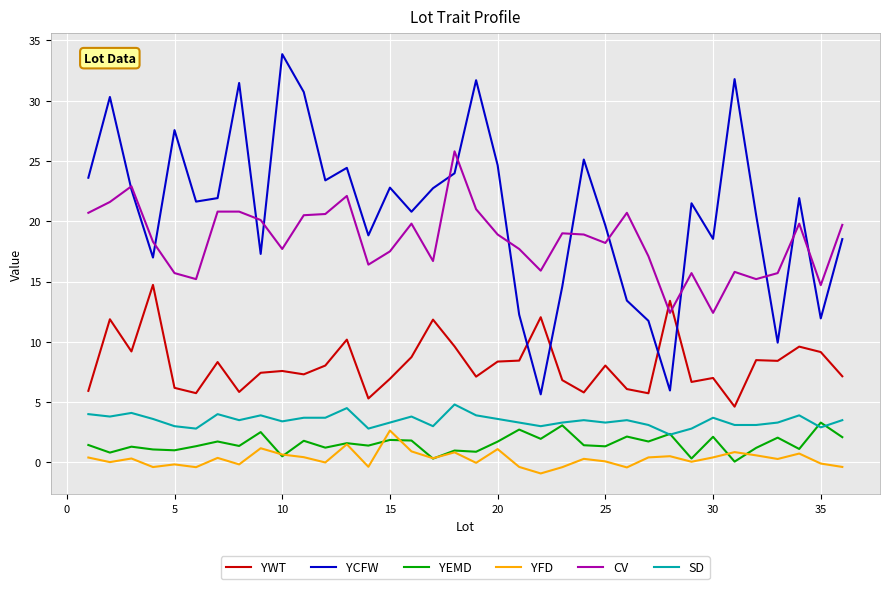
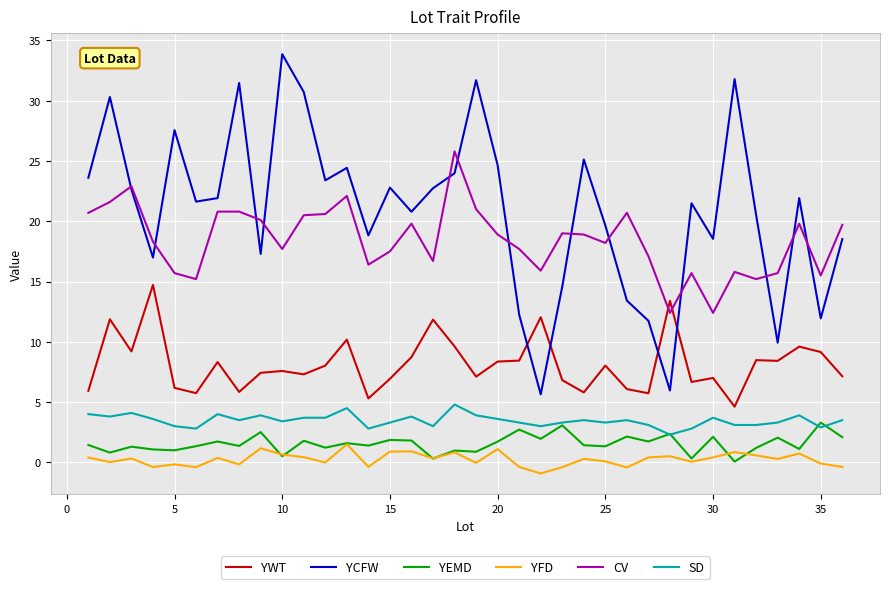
  {
    "YWT": {
      "5": 6.2,
      "10": 7.6,
      "15": 6.9,
      "20": 8.4,
      "25": 8.0,
      "30": 7.0,
      "35": 9.2
    },
    "YCFW": {
      "5": 27.6,
      "10": 33.9,
      "15": 22.8,
      "20": 24.7,
      "25": 19.7,
      "30": 18.5,
      "35": 11.9
    },
    "YEMD": {
      "5": 1.0,
      "15": 1.9,
      "20": 1.7,
      "25": 1.3,
      "30": 2.1,
      "35": 3.3
    },
    "YFD": {
      "5": -0.2,
-     "15": 2.6,
+     "15": 0.9,
      "20": 1.1,
      "25": 0.1,
      "30": 0.4,
      "35": -0.1
    },
    "CV": {
      "5": 15.7,
      "10": 17.7,
      "15": 17.5,
      "20": 18.9,
      "25": 18.2,
      "30": 12.4,
-     "35": 14.7
+     "35": 15.5
    },
    "SD": {
      "5": 3.0,
      "10": 3.4,
      "15": 3.3,
      "20": 3.6,
      "25": 3.3,
      "30": 3.7,
      "35": 2.9
    }
  }
